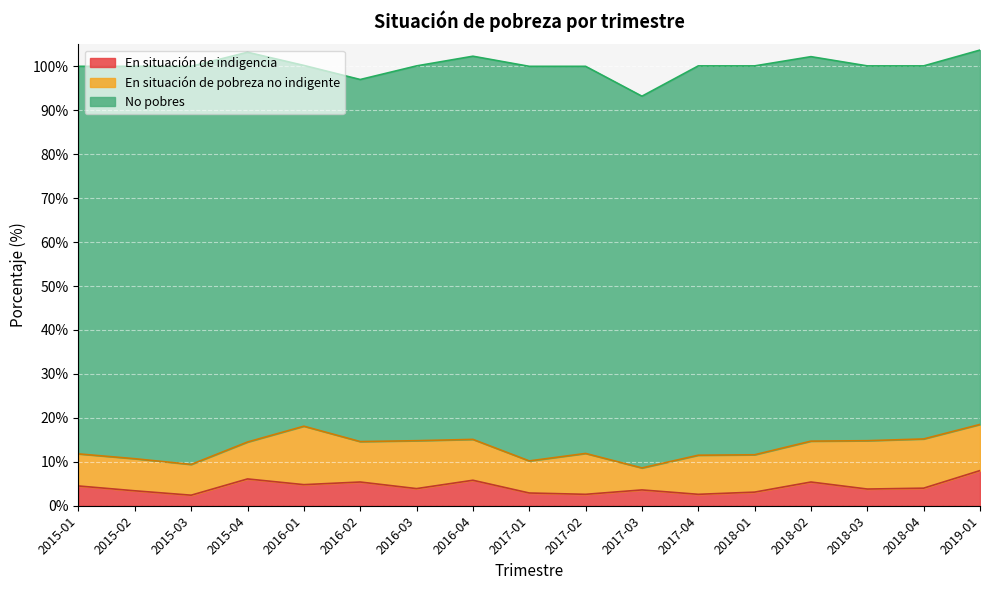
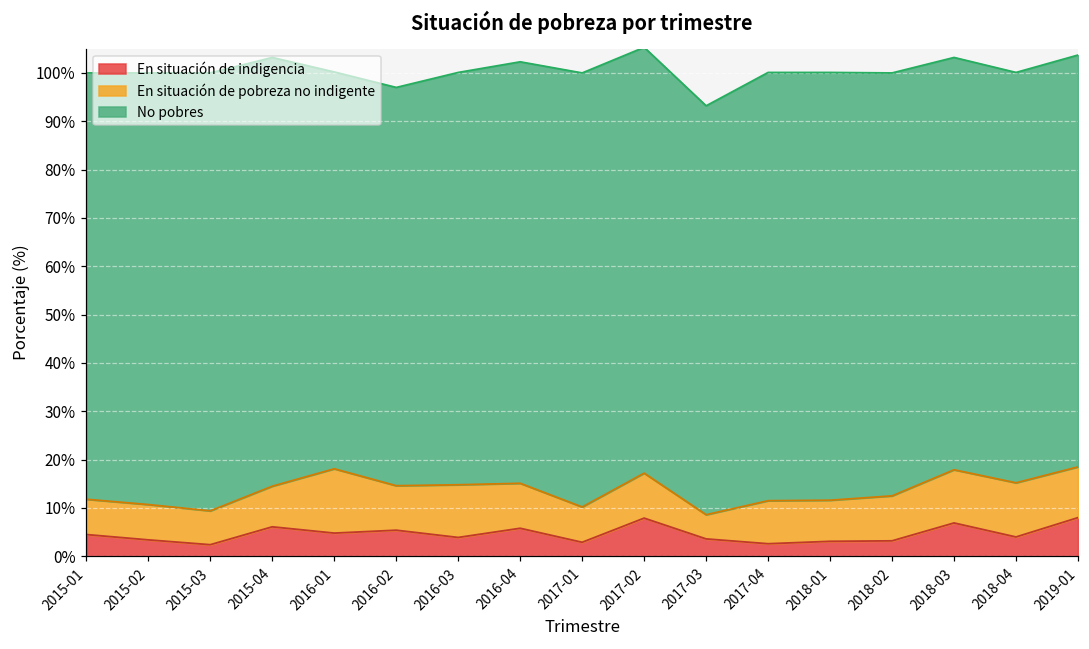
  {
    "En situación de indigencia": {
      "2015-01": "5%",
      "2015-02": "3%",
      "2015-03": "2%",
      "2015-04": "6%",
      "2016-01": "5%",
      "2016-02": "5%",
      "2016-03": "4%",
      "2016-04": "6%",
      "2017-01": "3%",
-     "2017-02": "3%",
+     "2017-02": "8%",
      "2017-03": "4%",
      "2017-04": "3%",
      "2018-01": "3%",
-     "2018-02": "5%",
-     "2018-03": "4%",
+     "2018-02": "3%",
+     "2018-03": "7%",
      "2018-04": "4%",
      "2019-01": "8%"
    },
    "En situación de pobreza no indigente": {
      "2015-01": "7%",
      "2015-02": "7%",
      "2015-03": "7%",
      "2015-04": "8%",
      "2016-01": "13%",
      "2016-02": "9%",
      "2016-03": "11%",
      "2016-04": "9%",
      "2017-01": "7%",
      "2017-02": "9%",
      "2017-03": "5%",
      "2017-04": "9%",
      "2018-01": "9%",
      "2018-02": "9%",
      "2018-03": "11%",
      "2018-04": "11%",
      "2019-01": "11%"
    },
    "No pobres": {
      "2015-01": "88%",
      "2016-02": "82%",
      "2016-03": "85%",
      "2016-04": "87%",
      "2017-01": "90%",
      "2017-02": "88%",
      "2017-03": "85%",
      "2017-04": "89%",
      "2018-01": "89%",
      "2018-02": "88%",
      "2018-03": "85%",
      "2018-04": "85%",
      "2019-01": "85%"
    }
  }
